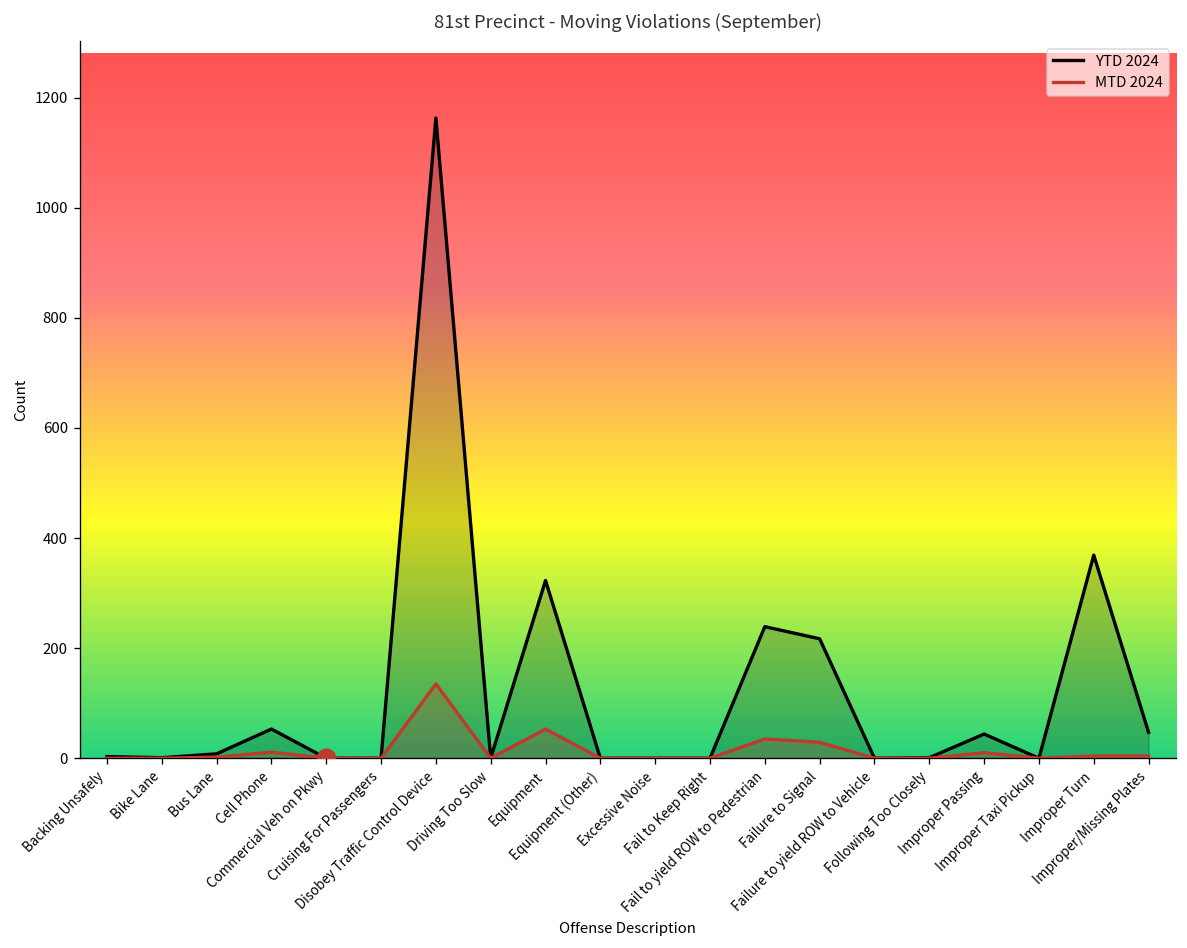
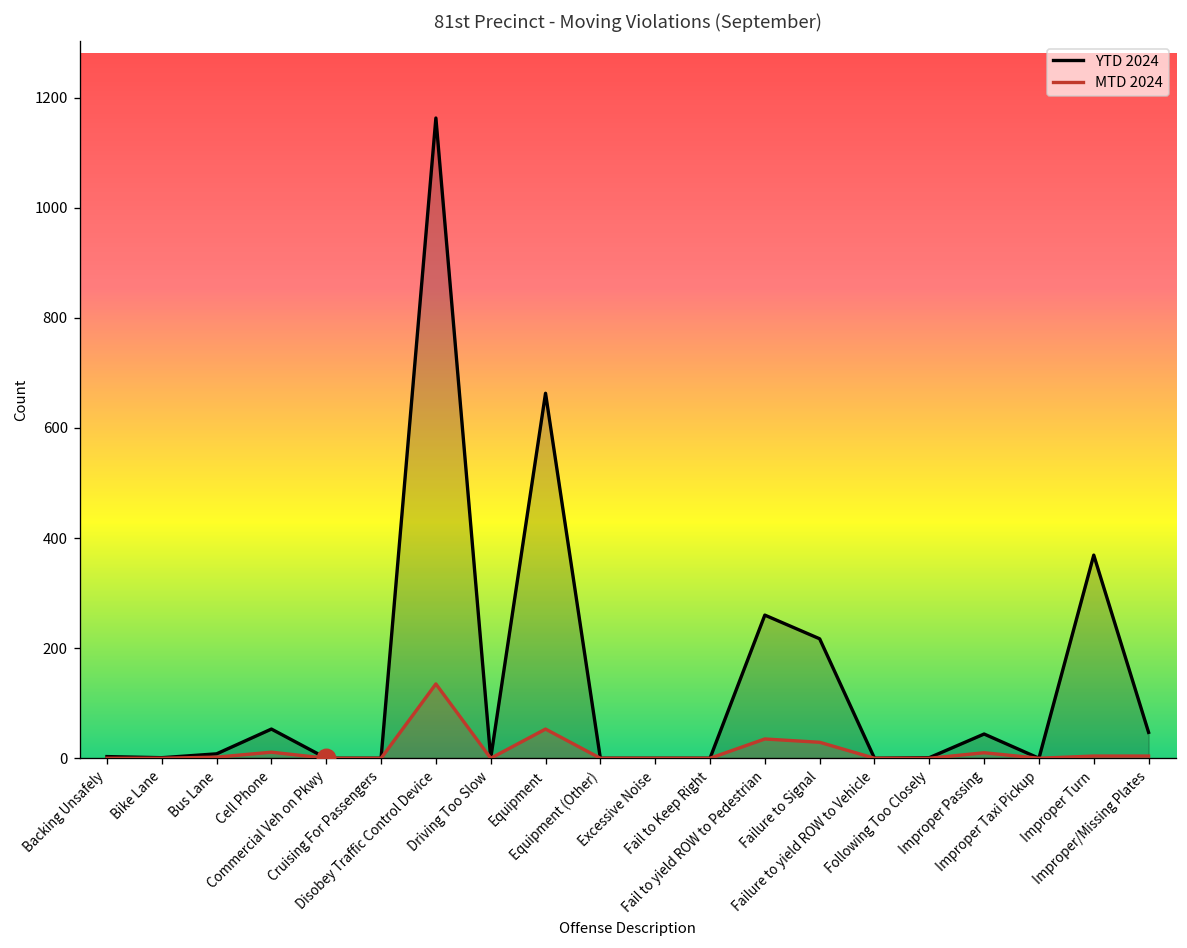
  {
    "YTD 2024": {
      "Bus Lane": 10,
      "Cell Phone": 50,
      "Disobey Traffic Control Device": 1160,
-     "Equipment": 320,
-     "Fail to yield ROW to Pedestrian": 240,
+     "Equipment": 660,
+     "Fail to yield ROW to Pedestrian": 260,
      "Failure to Signal": 220,
      "Improper Passing": 40,
      "Improper Turn": 370,
      "Improper/Missing Plates": 50
    }
  }
